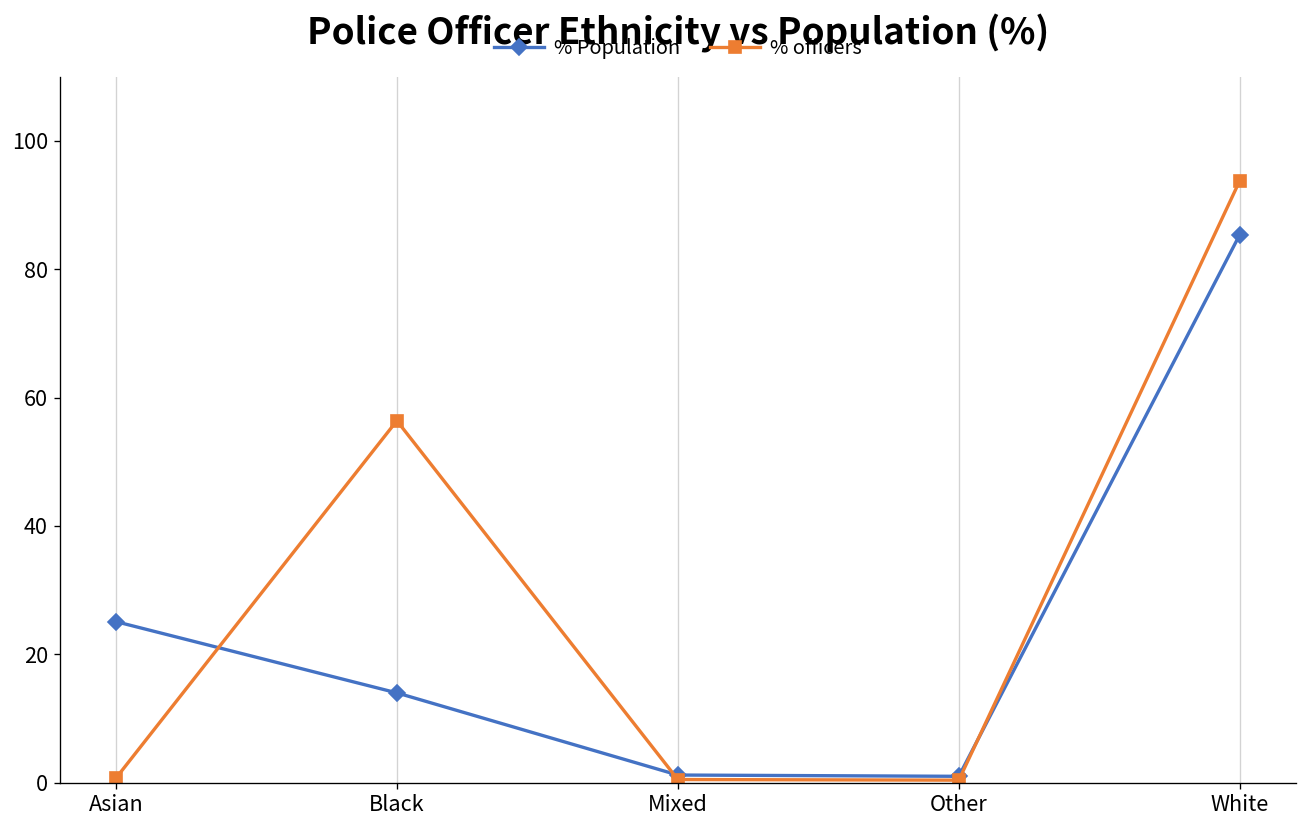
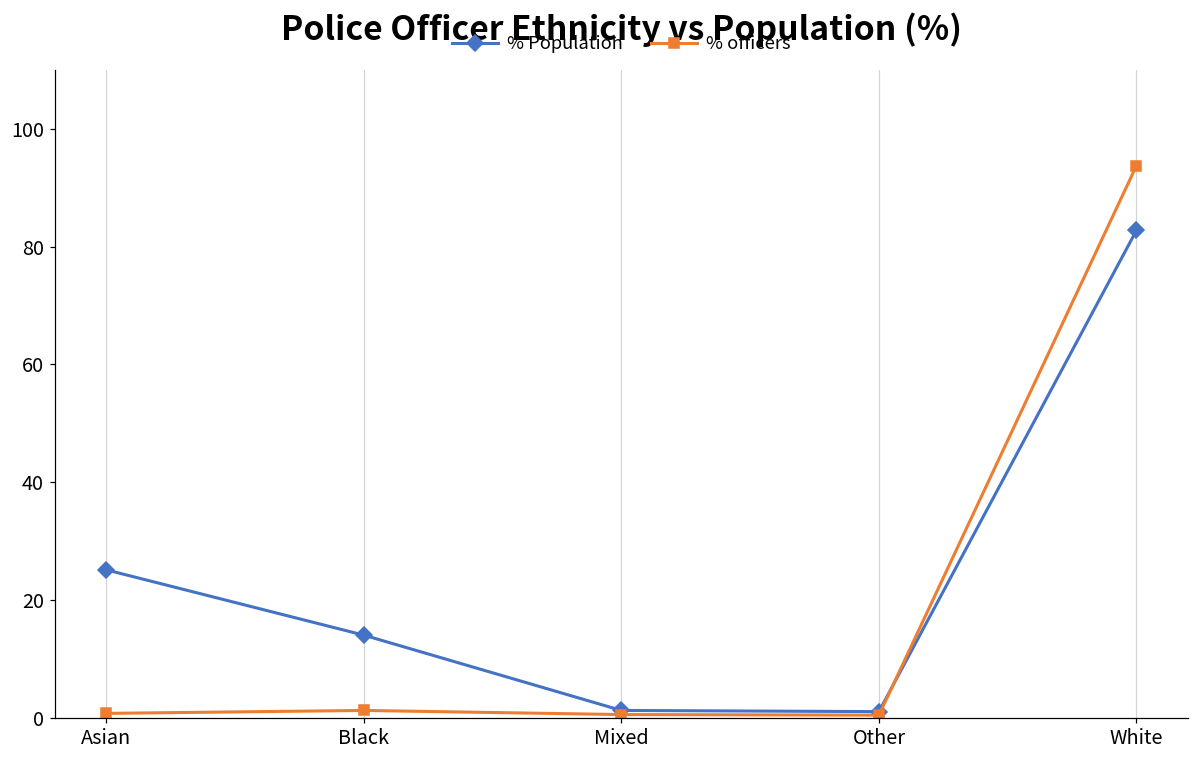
  {
    "% Population": {
      "Asian": 25,
      "Black": 14,
      "Mixed": 1,
      "Other": 1,
-     "White": 85
+     "White": 83
    },
    "% officers": {
      "Asian": 1,
-     "Black": 56,
+     "Black": 1,
      "Mixed": 1,
      "Other": 0,
      "White": 94
    }
  }
